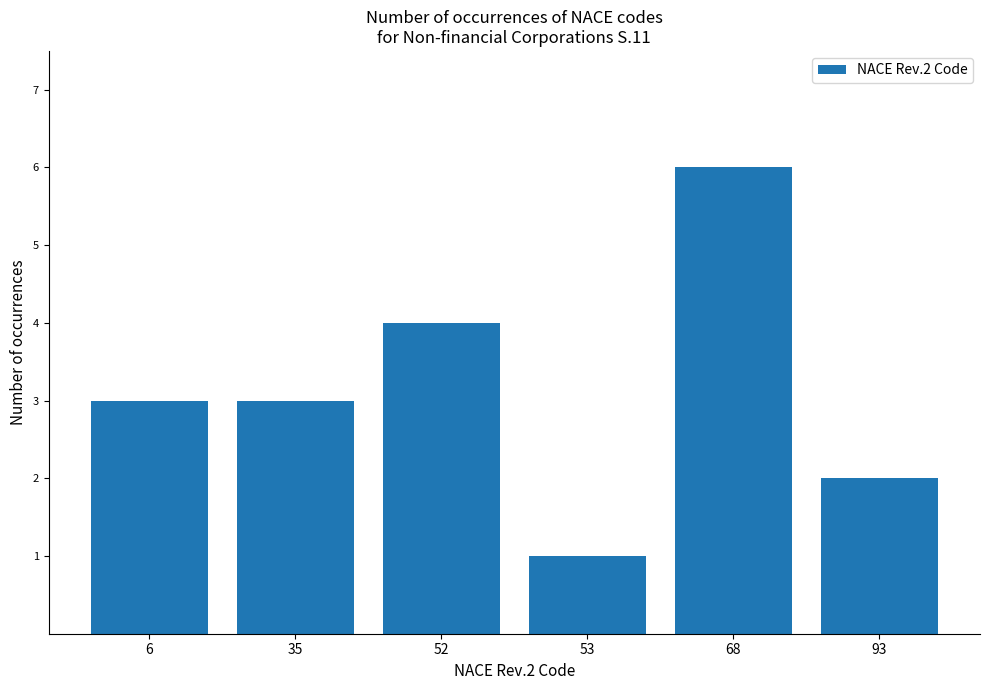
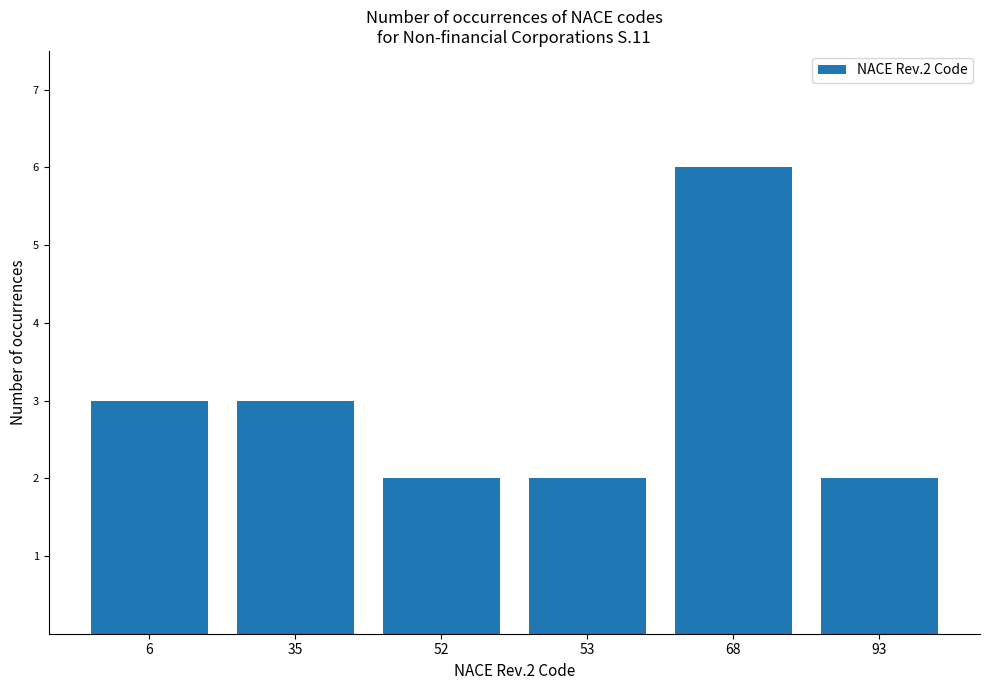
  {
    "6": 3,
    "35": 3,
-   "52": 4,
-   "53": 1,
+   "52": 2,
+   "53": 2,
    "68": 6,
    "93": 2
  }
